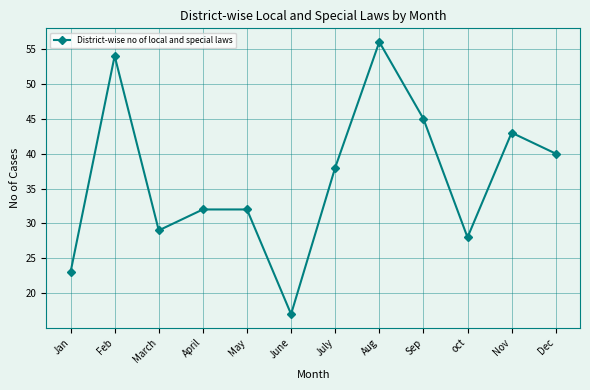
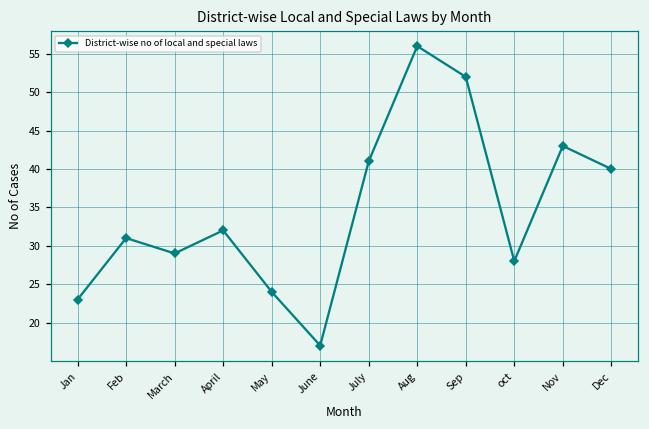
  {
    "Jan": 23,
-   "Feb": 54,
+   "Feb": 31,
    "March": 29,
    "April": 32,
-   "May": 32,
+   "May": 24,
    "June": 17,
-   "July": 38,
+   "July": 41,
    "Aug": 56,
-   "Sep": 45,
+   "Sep": 52,
    "oct": 28,
    "Nov": 43,
    "Dec": 40
  }
